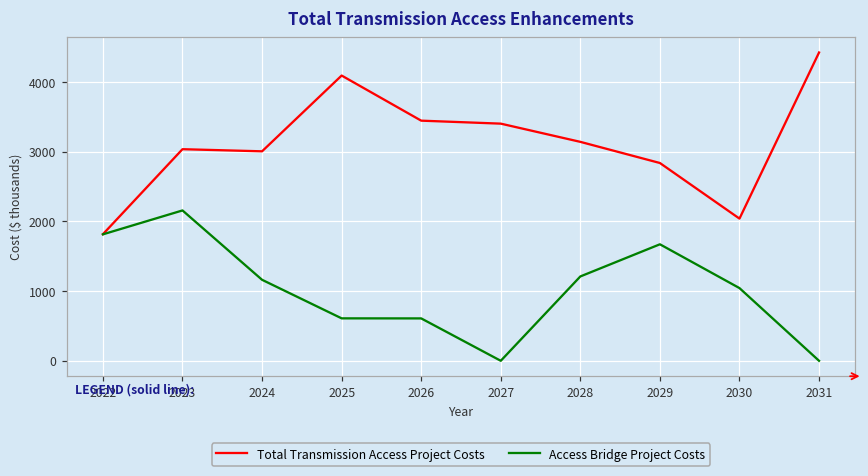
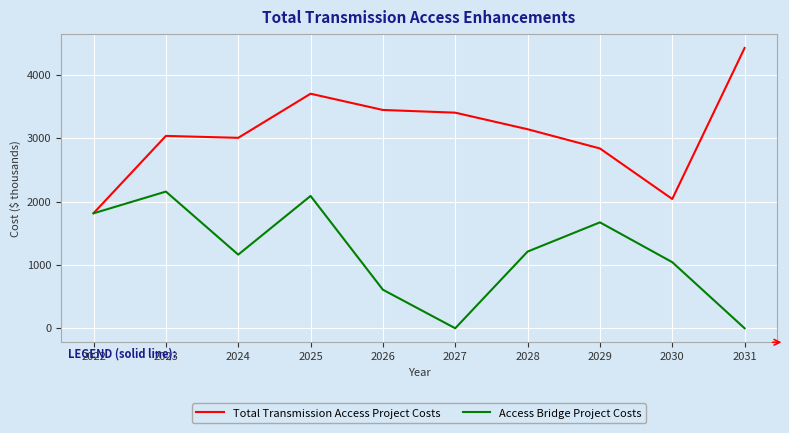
  {
    "Total Transmission Access Project Costs": {
      "2023": 3000,
      "2024": 3000,
-     "2025": 4100,
+     "2025": 3700,
      "2026": 3400,
      "2027": 3400,
      "2028": 3100,
      "2029": 2800,
      "2030": 2000,
      "2031": 4400
    },
    "Access Bridge Project Costs": {
      "2023": 2200,
      "2024": 1200,
-     "2025": 600,
+     "2025": 2100,
      "2026": 600,
      "2027": 0,
      "2028": 1200,
      "2029": 1700,
      "2030": 1000,
      "2031": 0
    }
  }
